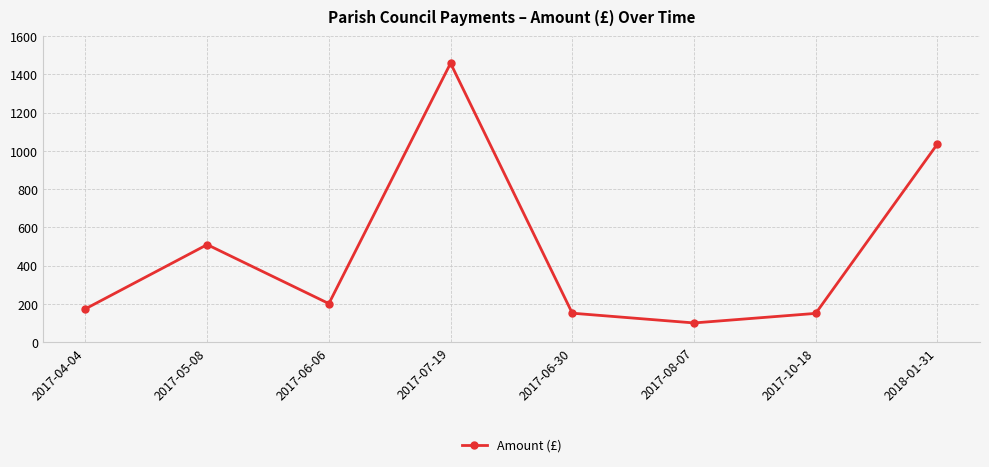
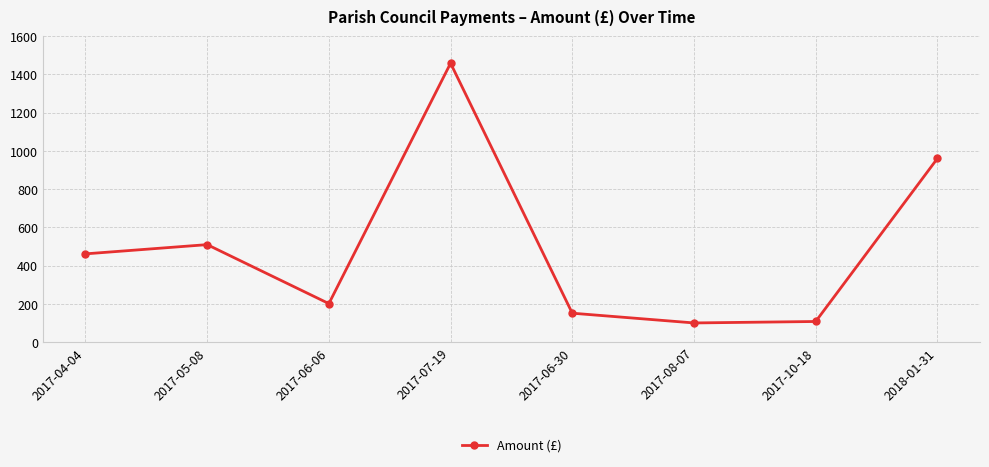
  {
-   "2017-04-04": 170,
+   "2017-04-04": 460,
    "2017-05-08": 510,
    "2017-06-06": 200,
    "2017-07-19": 1460,
    "2017-06-30": 150,
    "2017-08-07": 100,
-   "2017-10-18": 150,
-   "2018-01-31": 1040
+   "2017-10-18": 110,
+   "2018-01-31": 960
  }
